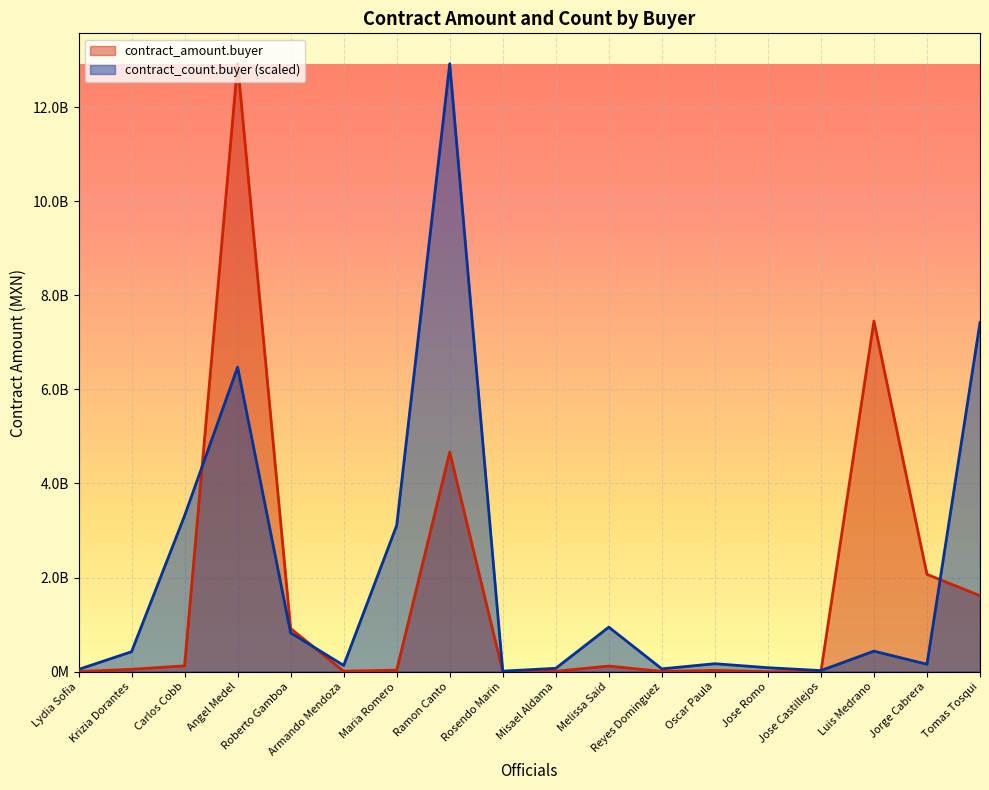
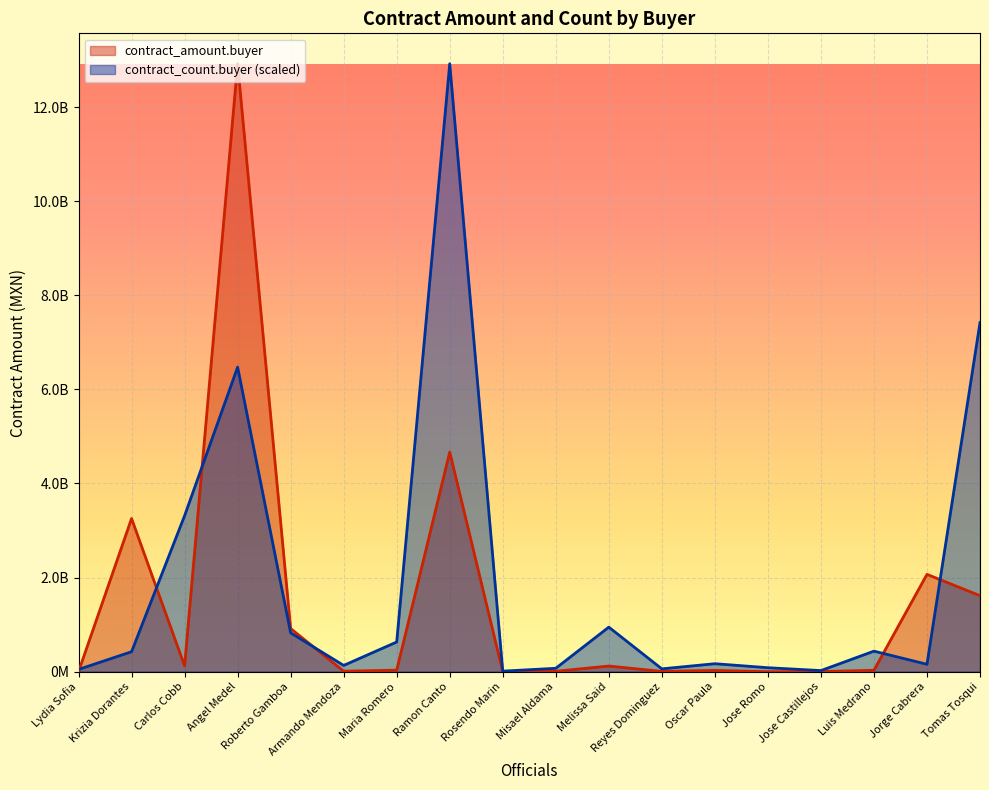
  {
    "contract_amount.buyer": {
-     "Krizia Dorantes": 100000000,
+     "Krizia Dorantes": 3300000000,
      "Carlos Cobb": 100000000,
      "Roberto Gamboa": 900000000,
      "Armando Mendoza": 0,
      "Maria Romero": 0,
      "Ramon Canto": 4700000000,
      "Misael Aldama": 0,
      "Melissa Said": 100000000,
      "Oscar Paula": 0,
      "Jose Romo": 0,
-     "Luis Medrano": 7500000000,
+     "Luis Medrano": 0,
      "Jorge Cabrera": 2100000000,
      "Tomas Tosqui": 1600000000
    },
    "contract_count.buyer (scaled)": {
      "Krizia Dorantes": 400000000,
      "Carlos Cobb": 3300000000,
      "Angel Medel": 6500000000,
      "Roberto Gamboa": 800000000,
      "Armando Mendoza": 100000000,
-     "Maria Romero": 3100000000,
+     "Maria Romero": 600000000,
      "Ramon Canto": 12900000000,
      "Misael Aldama": 100000000,
      "Melissa Said": 900000000,
      "Oscar Paula": 200000000,
      "Jose Romo": 100000000,
      "Luis Medrano": 400000000,
      "Jorge Cabrera": 200000000,
      "Tomas Tosqui": 7400000000
    }
  }
